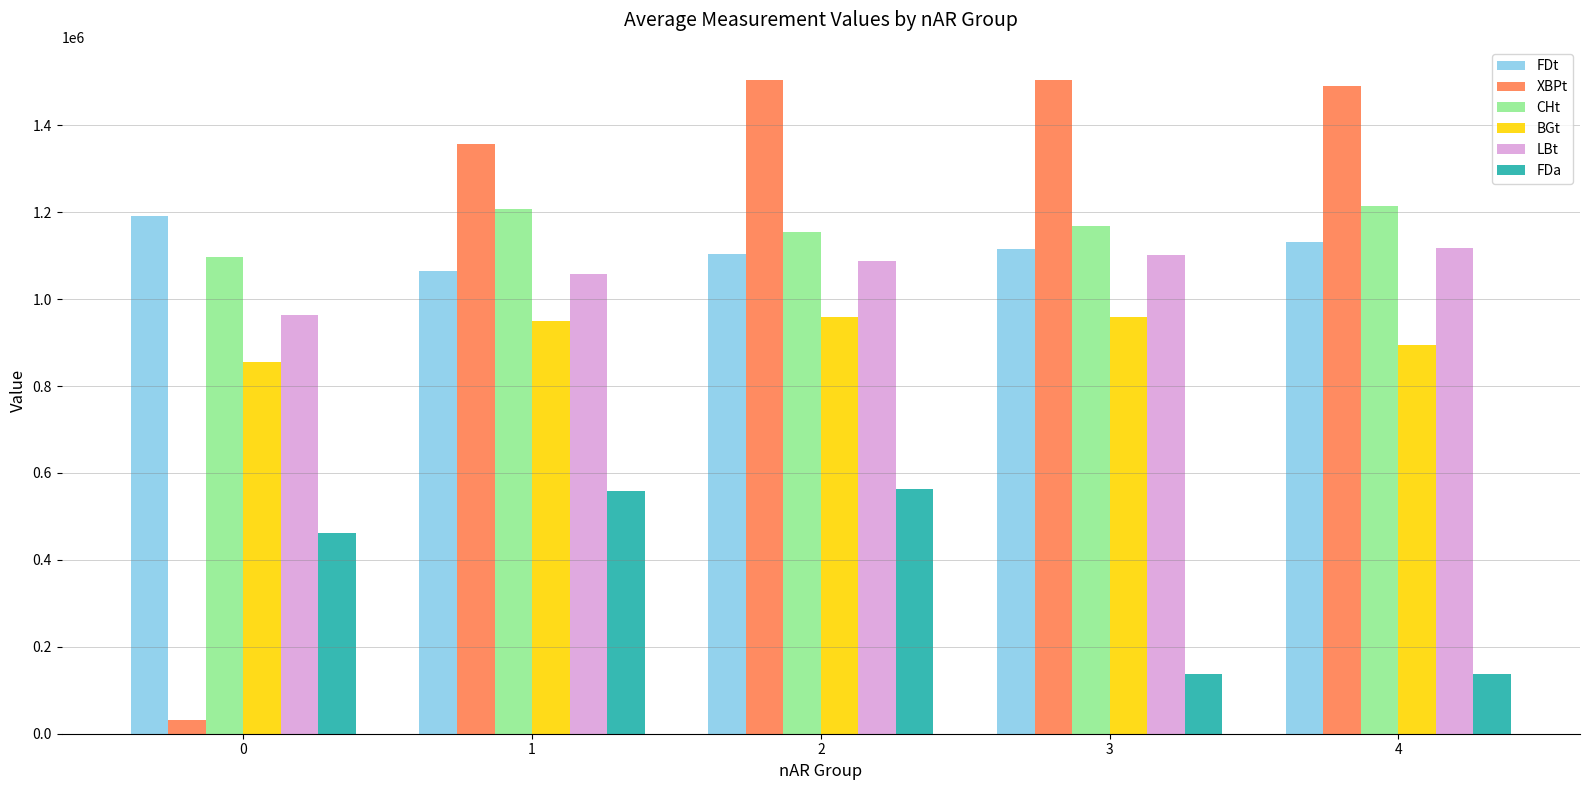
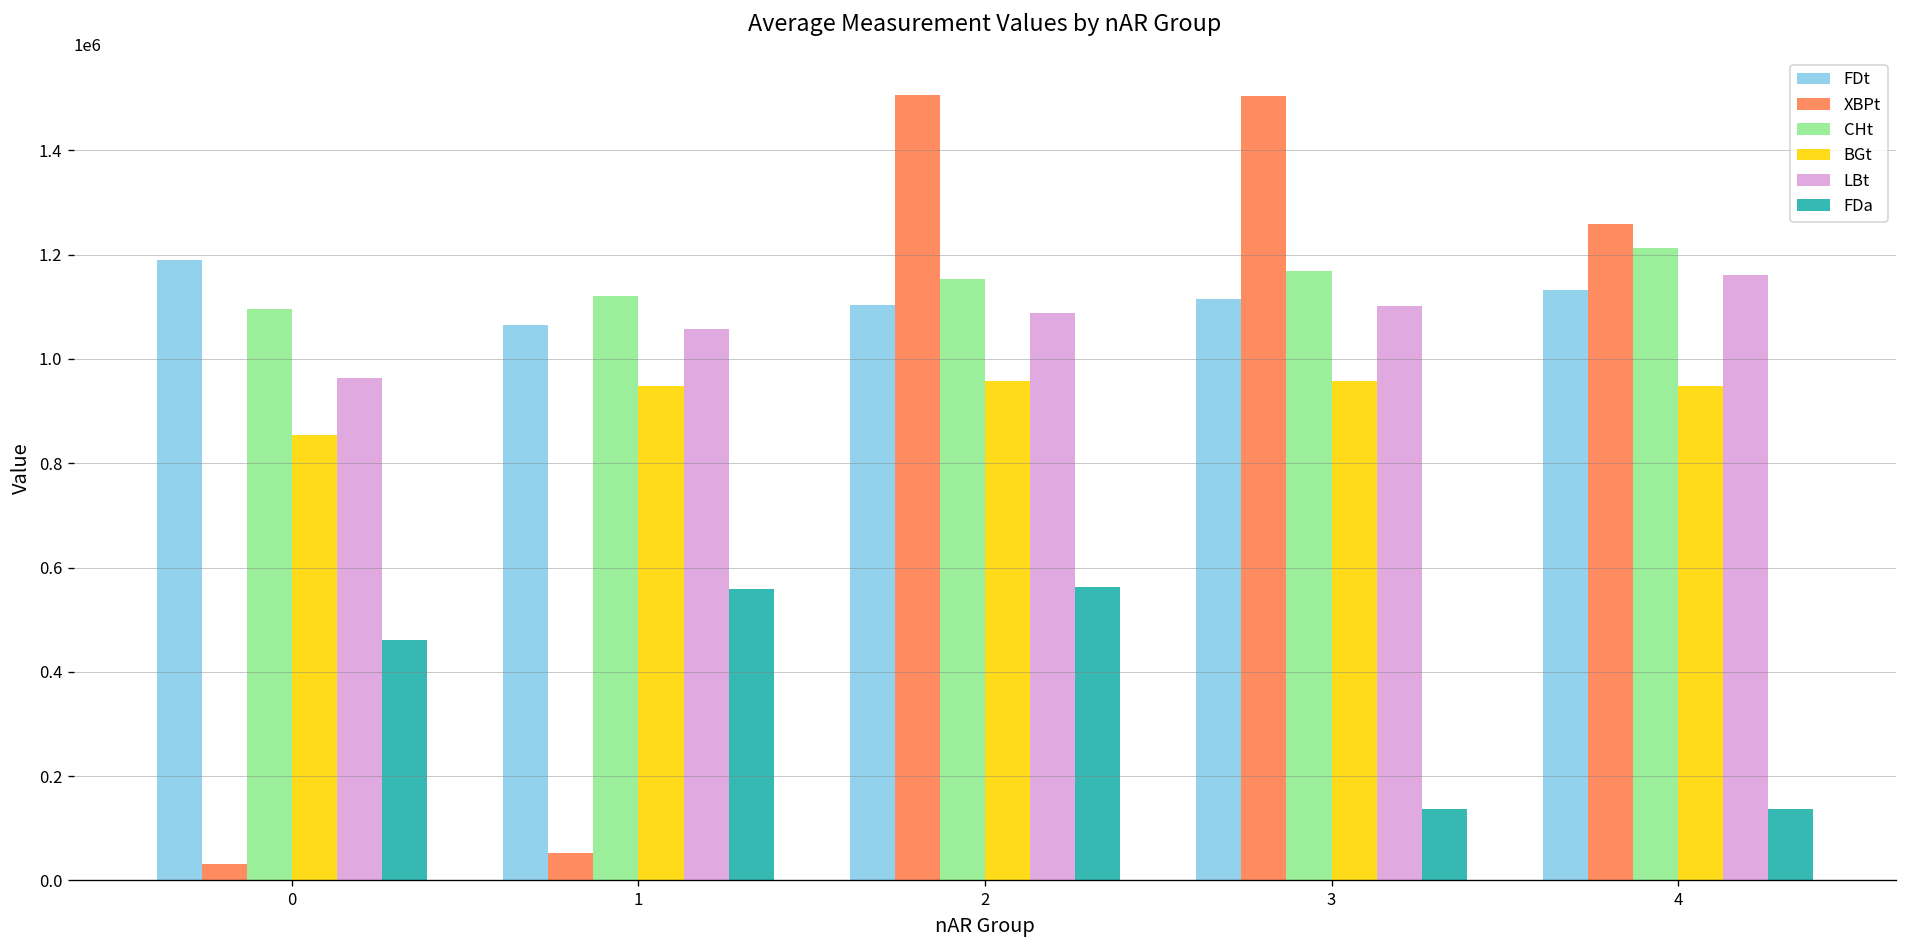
  {
    "FDt": {
      "0": 1190000,
      "1": 1070000,
      "2": 1100000,
      "3": 1110000,
      "4": 1130000
    },
    "XBPt": {
      "0": 30000,
-     "1": 1360000,
+     "1": 50000,
      "2": 1510000,
      "3": 1500000,
-     "4": 1490000
+     "4": 1260000
    },
    "CHt": {
      "0": 1100000,
-     "1": 1210000,
+     "1": 1120000,
      "2": 1150000,
      "3": 1170000,
      "4": 1210000
    },
    "BGt": {
      "0": 850000,
      "1": 950000,
      "2": 960000,
      "3": 960000,
-     "4": 890000
+     "4": 950000
    },
    "LBt": {
      "0": 960000,
      "1": 1060000,
      "2": 1090000,
      "3": 1100000,
-     "4": 1120000
+     "4": 1160000
    },
    "FDa": {
      "0": 460000,
      "1": 560000,
      "2": 560000,
      "3": 140000,
      "4": 140000
    }
  }
